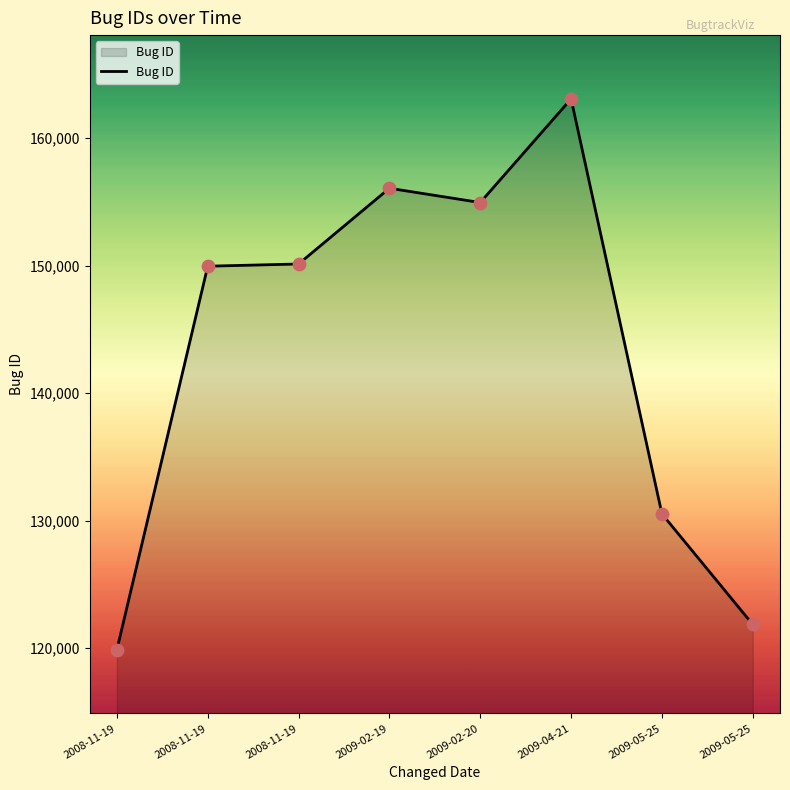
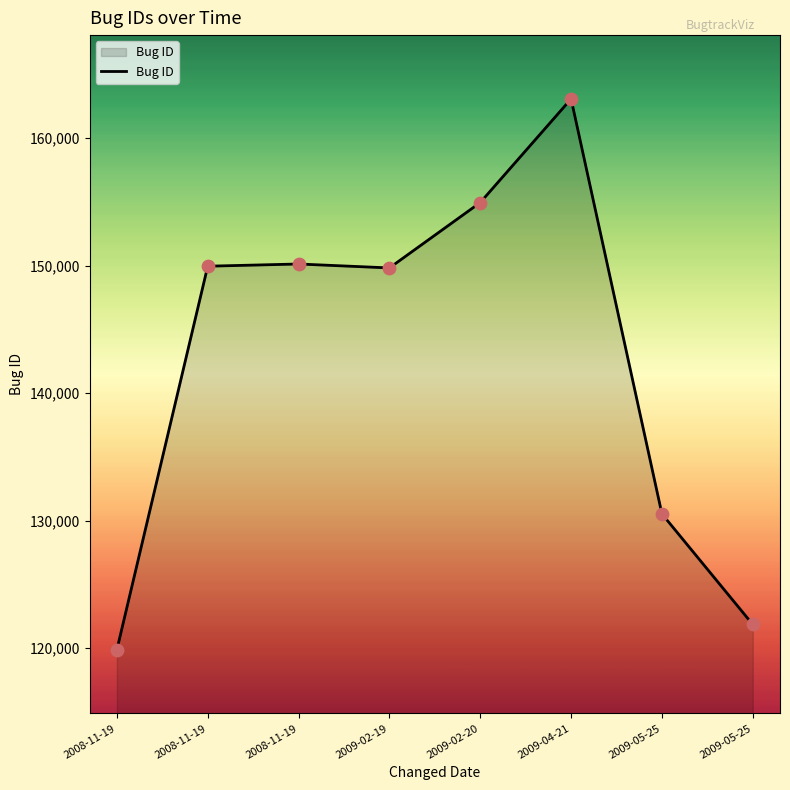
  {
-   "2009-02-19": "156,100",
+   "2009-02-19": "149,800",
    "2009-02-20": "154,900",
    "2009-04-21": "163,100"
  }
